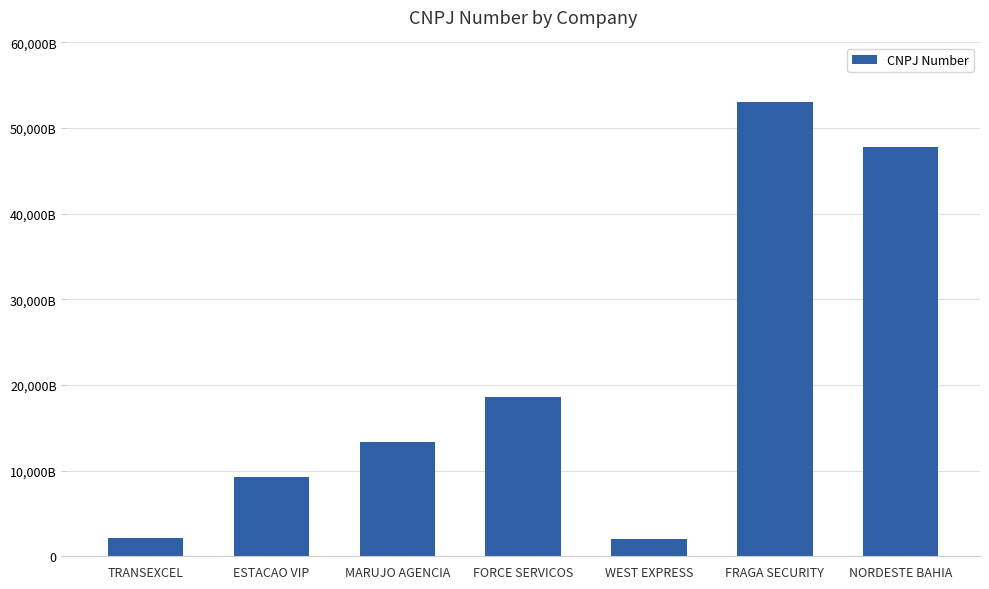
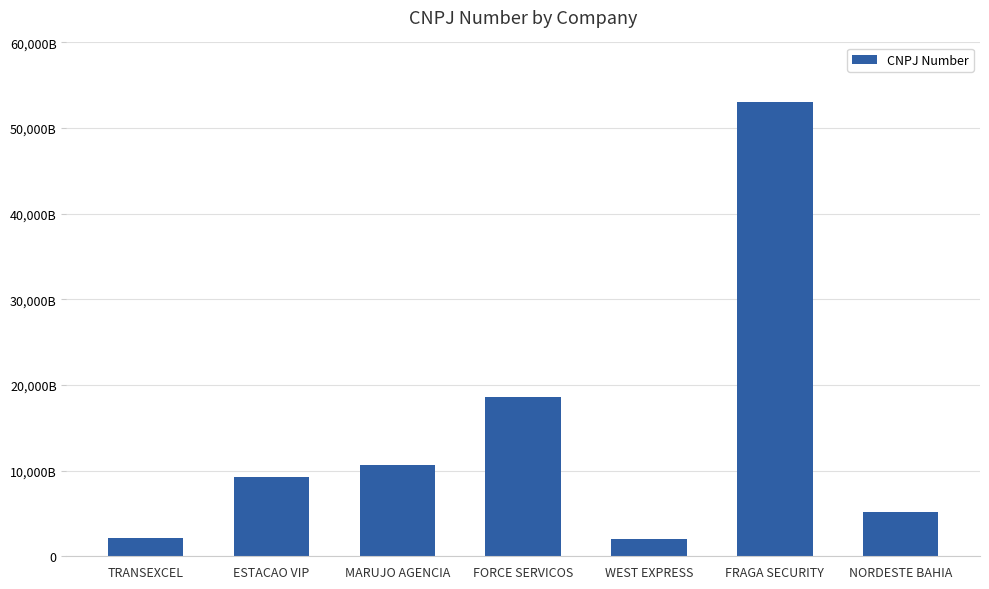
  {
    "TRANSEXCEL": "2,000,000,000,000",
    "ESTACAO VIP": "9,000,000,000,000",
-   "MARUJO AGENCIA": "13,000,000,000,000",
+   "MARUJO AGENCIA": "11,000,000,000,000",
    "FORCE SERVICOS": "19,000,000,000,000",
    "WEST EXPRESS": "2,000,000,000,000",
    "FRAGA SECURITY": "53,000,000,000,000",
-   "NORDESTE BAHIA": "48,000,000,000,000"
+   "NORDESTE BAHIA": "5,000,000,000,000"
  }
